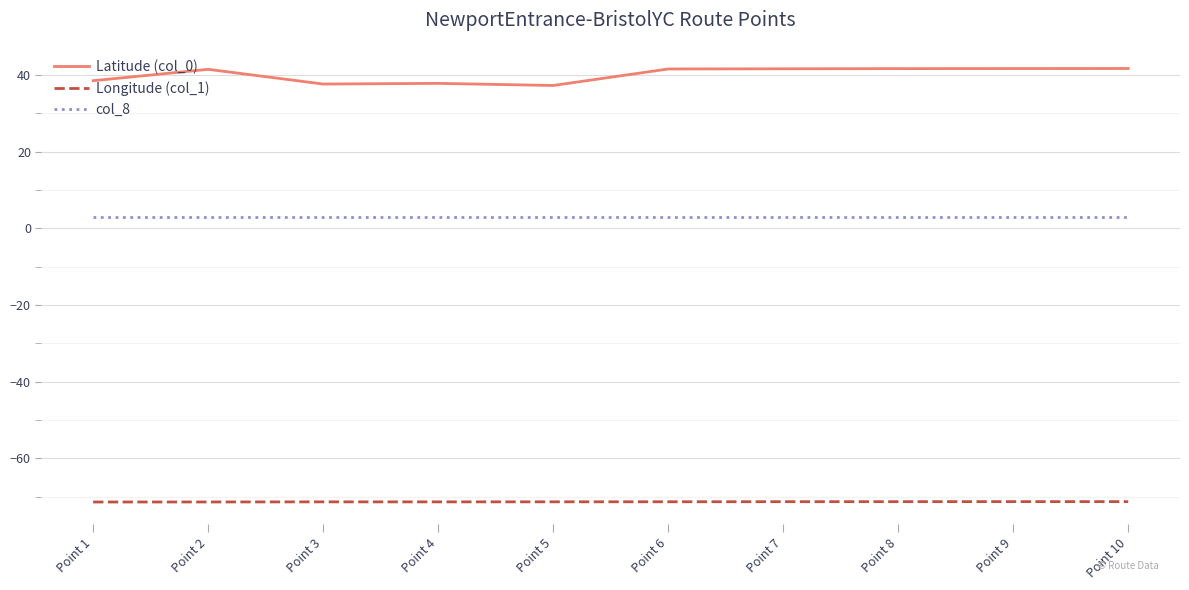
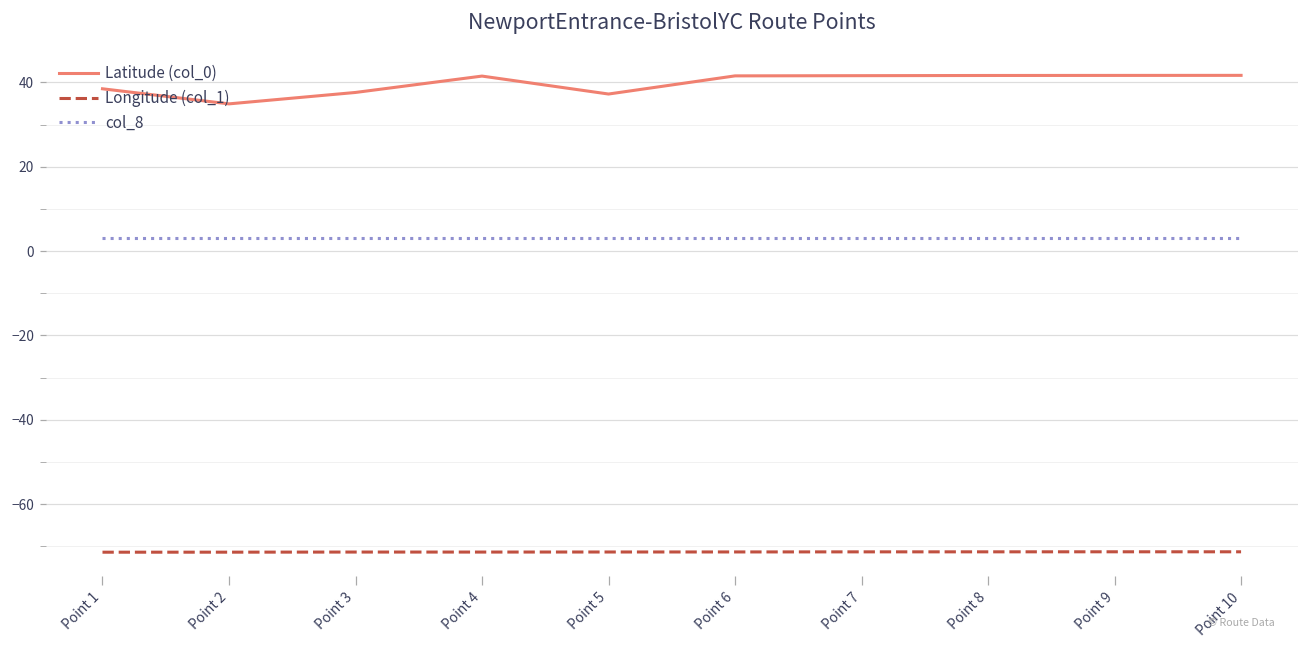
  {
    "Latitude (col_0)": {
      "Point 1": 38,
-     "Point 2": 41,
+     "Point 2": 35,
      "Point 3": 38,
-     "Point 4": 38,
+     "Point 4": 42,
      "Point 5": 37,
      "Point 6": 42,
      "Point 7": 42,
      "Point 8": 42,
      "Point 9": 42,
      "Point 10": 42
    },
    "Longitude (col_1)": {
      "Point 1": -71,
      "Point 2": -71,
      "Point 3": -71,
      "Point 4": -71,
      "Point 5": -71,
      "Point 6": -71,
      "Point 7": -71,
      "Point 8": -71,
      "Point 9": -71,
      "Point 10": -71
    },
    "col_8": {
      "Point 1": 3,
      "Point 2": 3,
      "Point 3": 3,
      "Point 4": 3,
      "Point 5": 3,
      "Point 6": 3,
      "Point 7": 3,
      "Point 8": 3,
      "Point 9": 3,
      "Point 10": 3
    }
  }
